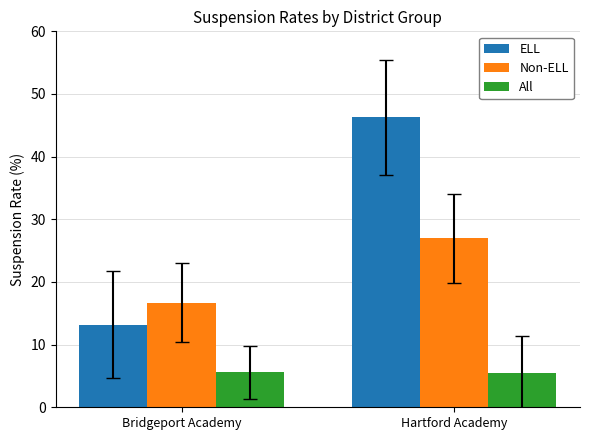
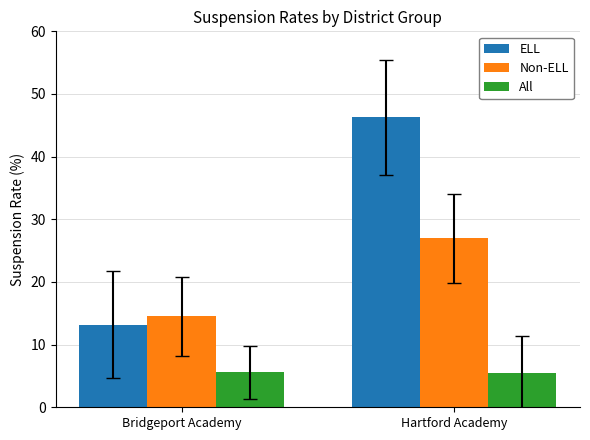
  {
    "Non-ELL": {
-     "Bridgeport Academy": 17,
+     "Bridgeport Academy": 15,
      "Hartford Academy": 27
    },
    "All": {
      "Bridgeport Academy": 6,
      "Hartford Academy": 6
    }
  }
